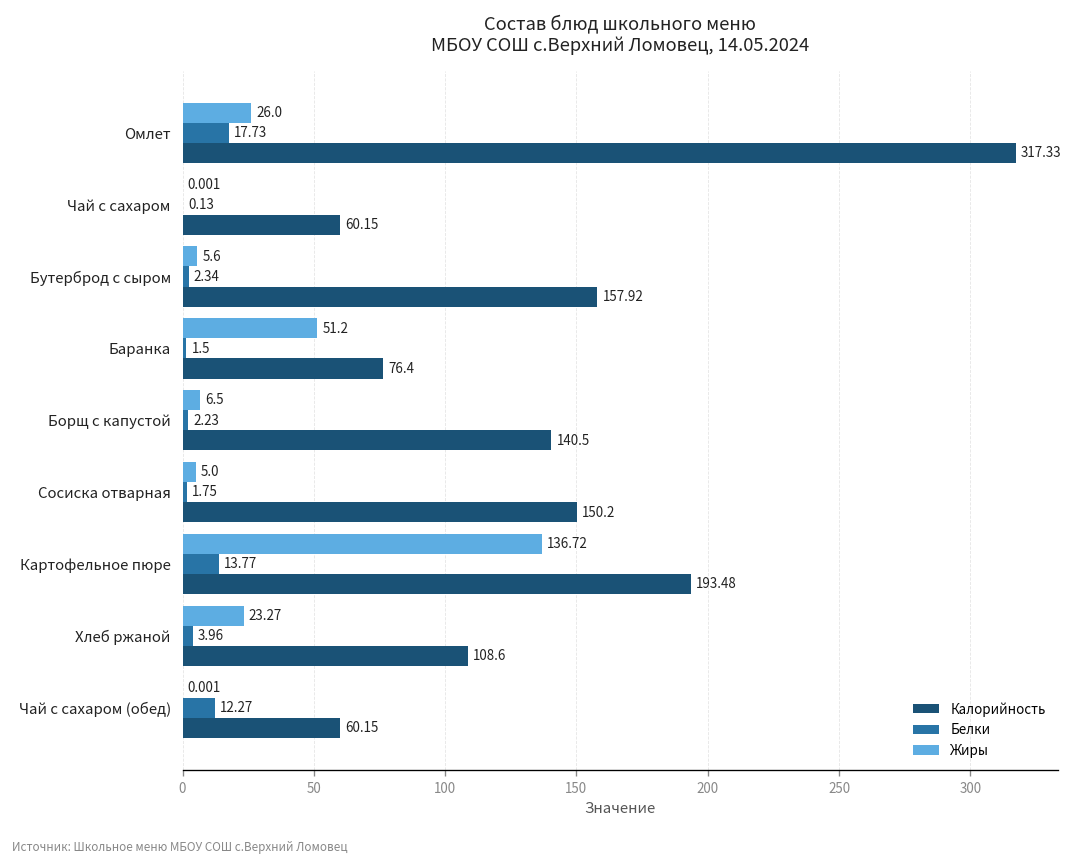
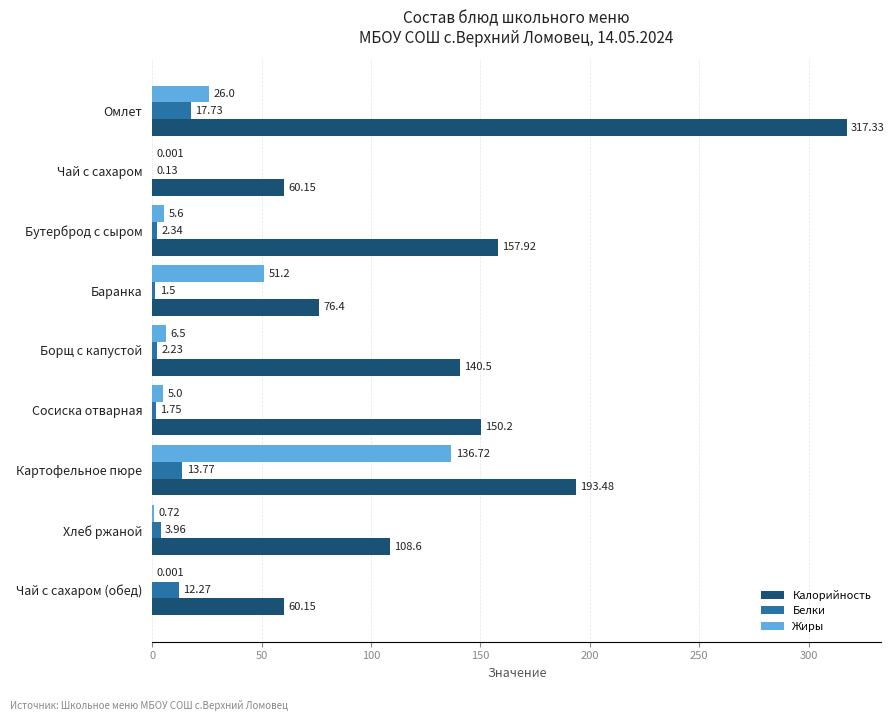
  {
    "Калорийность": {
      "Омлет": 317.33,
      "Чай с сахаром": 60.15,
      "Бутерброд с сыром": 157.92,
      "Баранка": 76.4,
      "Борщ с капустой": 140.5,
      "Сосиска отварная": 150.2,
      "Картофельное пюре": 193.48,
      "Хлеб ржаной": 108.6,
      "Чай с сахаром (обед)": 60.15
    },
    "Белки": {
      "Омлет": 17.73,
      "Чай с сахаром": 0.13,
      "Бутерброд с сыром": 2.34,
      "Баранка": 1.5,
      "Борщ с капустой": 2.23,
      "Сосиска отварная": 1.75,
      "Картофельное пюре": 13.77,
      "Хлеб ржаной": 3.96,
      "Чай с сахаром (обед)": 12.27
    },
    "Жиры": {
      "Омлет": 26.0,
      "Чай с сахаром": 0.001,
      "Бутерброд с сыром": 5.6,
      "Баранка": 51.2,
      "Борщ с капустой": 6.5,
      "Сосиска отварная": 5.0,
      "Картофельное пюре": 136.72,
-     "Хлеб ржаной": 23.27,
+     "Хлеб ржаной": 0.72,
      "Чай с сахаром (обед)": 0.001
    }
  }
